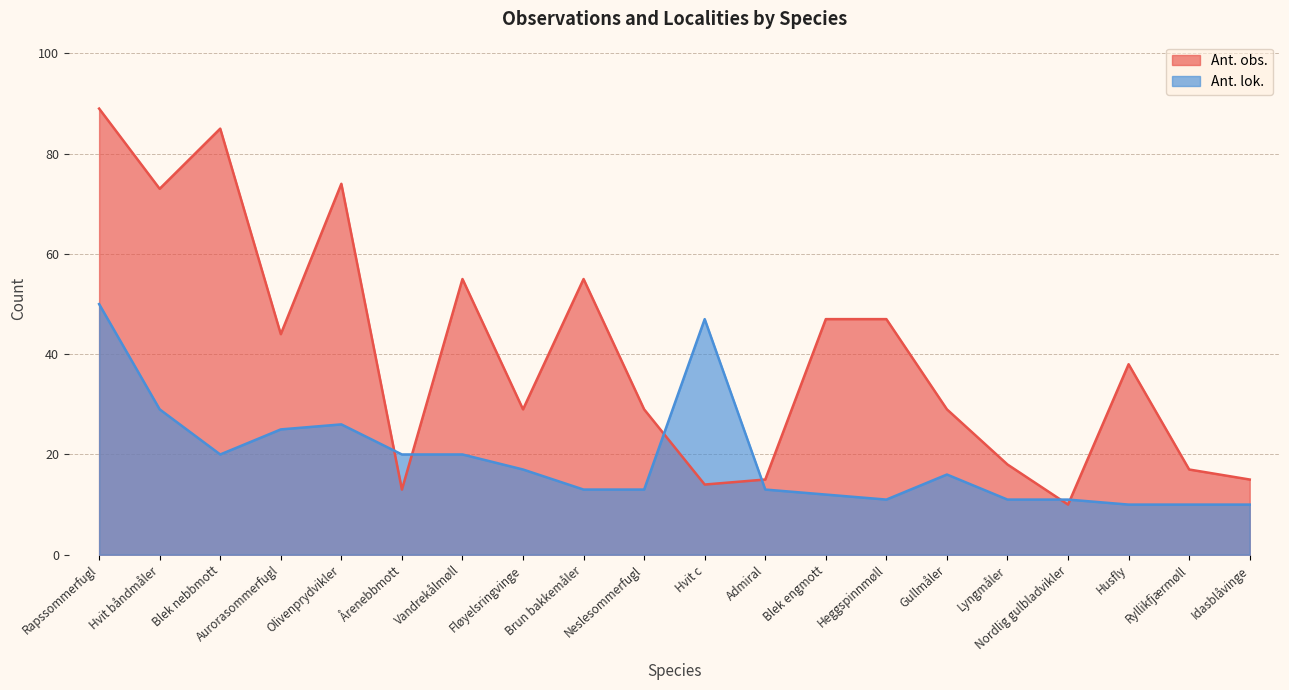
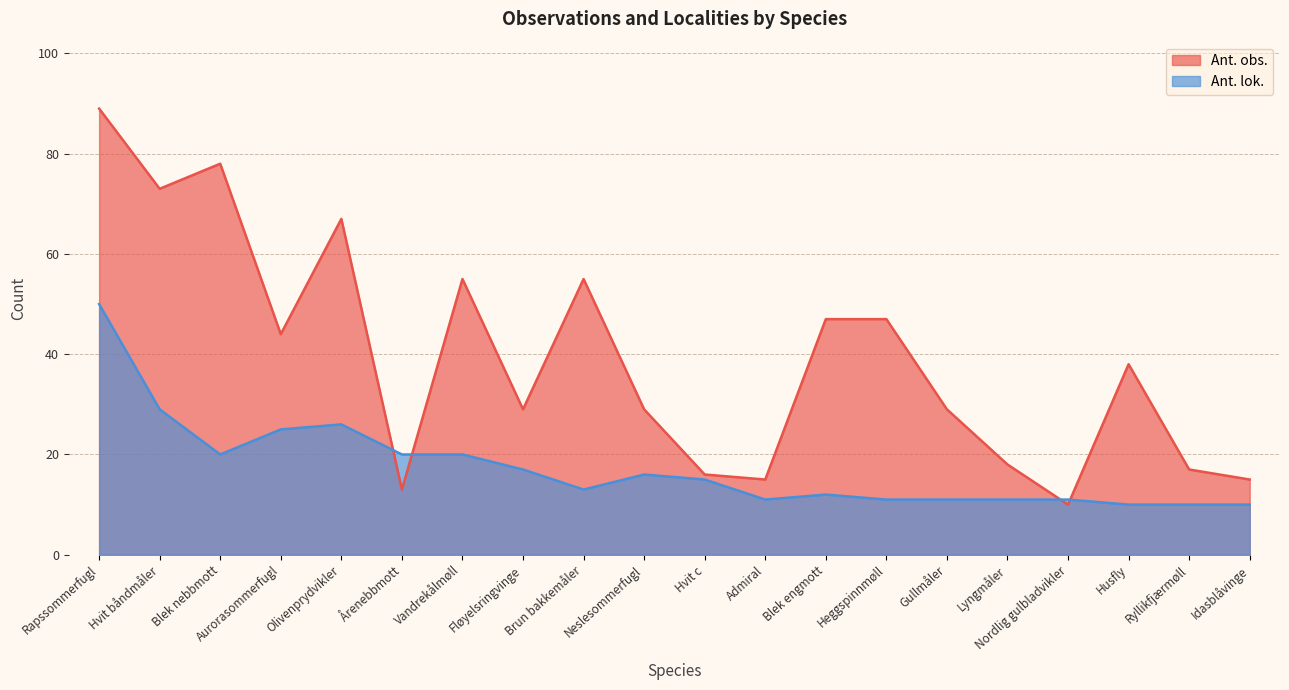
  {
    "Ant. obs.": {
      "Rapssommerfugl": 89,
      "Hvit båndmåler": 73,
-     "Blek nebbmott": 85,
+     "Blek nebbmott": 78,
      "Aurorasommerfugl": 44,
-     "Olivenprydvikler": 74,
+     "Olivenprydvikler": 67,
      "Årenebbmott": 13,
      "Vandrekålmøll": 55,
      "Fløyelsringvinge": 29,
      "Brun bakkemåler": 55,
      "Neslesommerfugl": 29,
-     "Hvit c": 14,
+     "Hvit c": 16,
      "Admiral": 15,
      "Blek engmott": 47,
      "Heggspinnmøll": 47,
      "Gullmåler": 29,
      "Lyngmåler": 18,
      "Nordlig gulbladvikler": 10,
      "Husfly": 38,
      "Ryllikfjærmøll": 17,
      "Idasblåvinge": 15
    },
    "Ant. lok.": {
      "Rapssommerfugl": 50,
      "Hvit båndmåler": 29,
      "Blek nebbmott": 20,
      "Aurorasommerfugl": 25,
      "Olivenprydvikler": 26,
      "Årenebbmott": 20,
      "Vandrekålmøll": 20,
      "Fløyelsringvinge": 17,
      "Brun bakkemåler": 13,
-     "Neslesommerfugl": 13,
-     "Hvit c": 47,
-     "Admiral": 13,
+     "Neslesommerfugl": 16,
+     "Hvit c": 15,
+     "Admiral": 11,
      "Blek engmott": 12,
      "Heggspinnmøll": 11,
-     "Gullmåler": 16,
+     "Gullmåler": 11,
      "Lyngmåler": 11,
      "Nordlig gulbladvikler": 11,
      "Husfly": 10,
      "Ryllikfjærmøll": 10,
      "Idasblåvinge": 10
    }
  }
